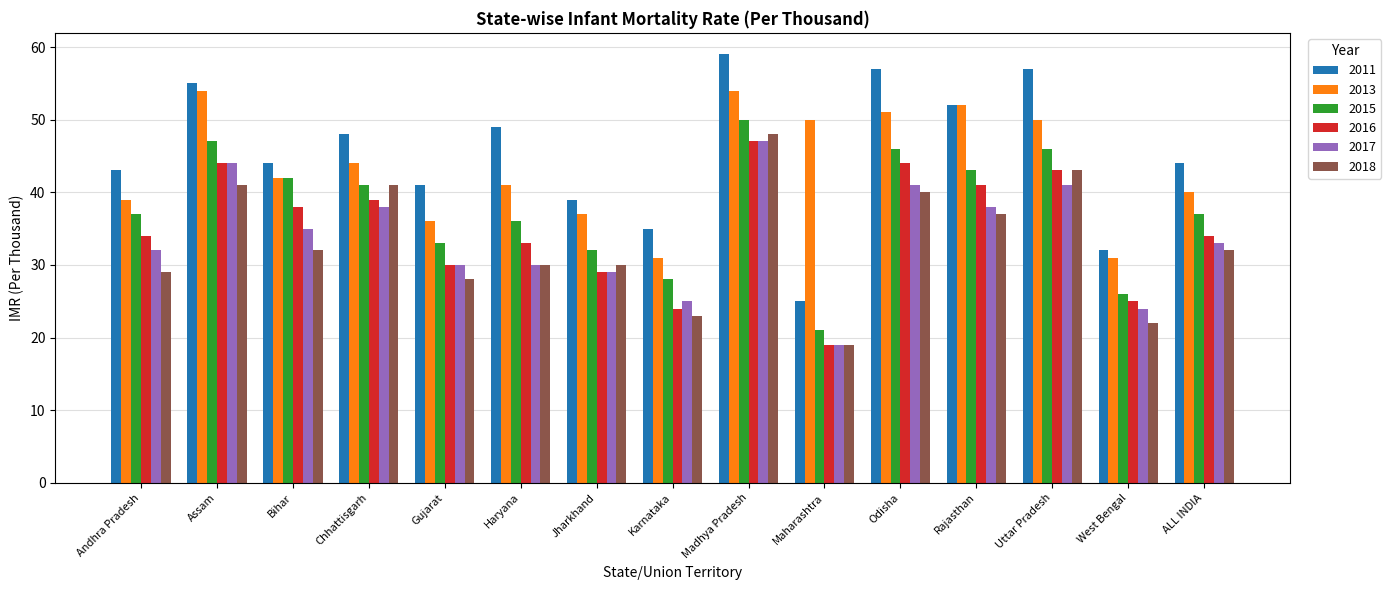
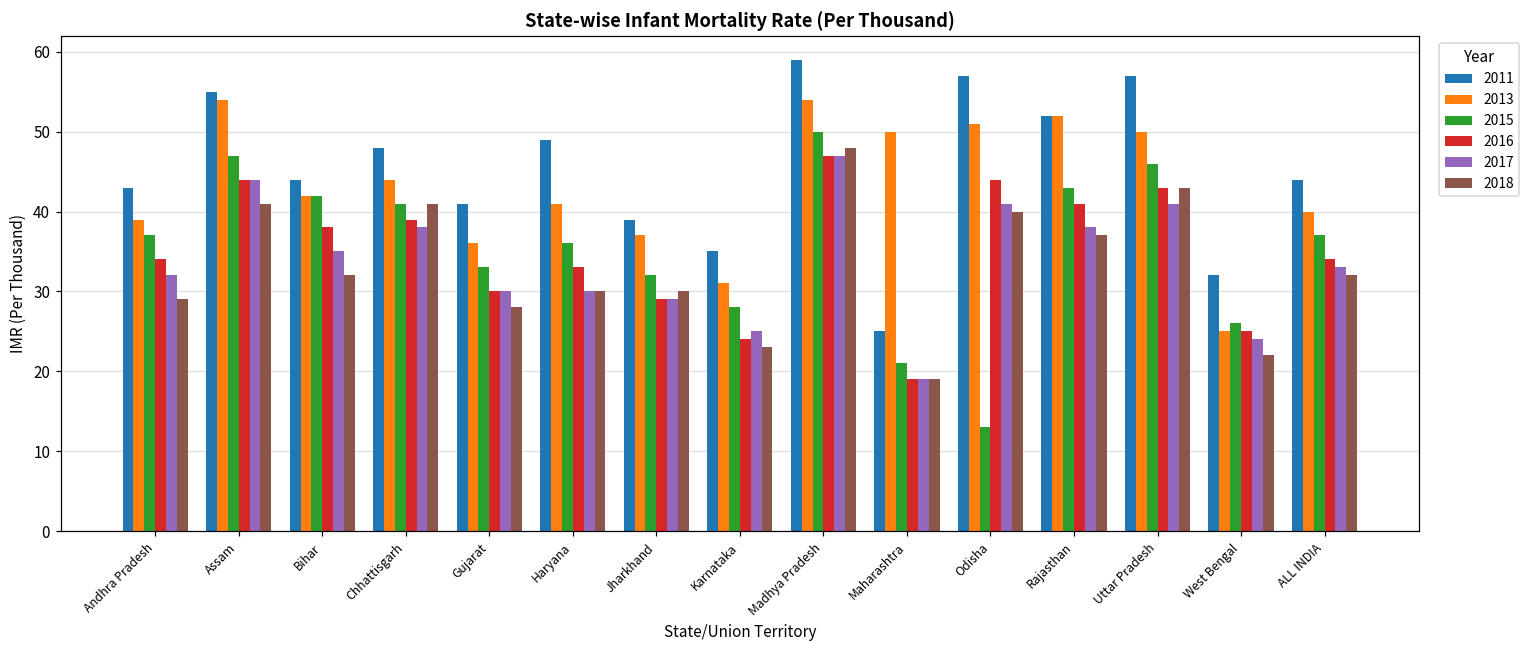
  {
    "2011": {
      "Andhra Pradesh": 43,
      "Assam": 55,
      "Bihar": 44,
      "Chhattisgarh": 48,
      "Gujarat": 41,
      "Haryana": 49,
      "Jharkhand": 39,
      "Karnataka": 35,
      "Madhya Pradesh": 59,
      "Maharashtra": 25,
      "Odisha": 57,
      "Rajasthan": 52,
      "Uttar Pradesh": 57,
      "West Bengal": 32,
      "ALL INDIA": 44
    },
    "2013": {
      "Andhra Pradesh": 39,
      "Assam": 54,
      "Bihar": 42,
      "Chhattisgarh": 44,
      "Gujarat": 36,
      "Haryana": 41,
      "Jharkhand": 37,
      "Karnataka": 31,
      "Madhya Pradesh": 54,
      "Maharashtra": 50,
      "Odisha": 51,
      "Rajasthan": 52,
      "Uttar Pradesh": 50,
-     "West Bengal": 31,
+     "West Bengal": 25,
      "ALL INDIA": 40
    },
    "2015": {
      "Andhra Pradesh": 37,
      "Assam": 47,
      "Bihar": 42,
      "Chhattisgarh": 41,
      "Gujarat": 33,
      "Haryana": 36,
      "Jharkhand": 32,
      "Karnataka": 28,
      "Madhya Pradesh": 50,
      "Maharashtra": 21,
-     "Odisha": 46,
+     "Odisha": 13,
      "Rajasthan": 43,
      "Uttar Pradesh": 46,
      "West Bengal": 26,
      "ALL INDIA": 37
    },
    "2016": {
      "Andhra Pradesh": 34,
      "Assam": 44,
      "Bihar": 38,
      "Chhattisgarh": 39,
      "Gujarat": 30,
      "Haryana": 33,
      "Jharkhand": 29,
      "Karnataka": 24,
      "Madhya Pradesh": 47,
      "Maharashtra": 19,
      "Odisha": 44,
      "Rajasthan": 41,
      "Uttar Pradesh": 43,
      "West Bengal": 25,
      "ALL INDIA": 34
    },
    "2017": {
      "Andhra Pradesh": 32,
      "Assam": 44,
      "Bihar": 35,
      "Chhattisgarh": 38,
      "Gujarat": 30,
      "Haryana": 30,
      "Jharkhand": 29,
      "Karnataka": 25,
      "Madhya Pradesh": 47,
      "Maharashtra": 19,
      "Odisha": 41,
      "Rajasthan": 38,
      "Uttar Pradesh": 41,
      "West Bengal": 24,
      "ALL INDIA": 33
    },
    "2018": {
      "Andhra Pradesh": 29,
      "Assam": 41,
      "Bihar": 32,
      "Chhattisgarh": 41,
      "Gujarat": 28,
      "Haryana": 30,
      "Jharkhand": 30,
      "Karnataka": 23,
      "Madhya Pradesh": 48,
      "Maharashtra": 19,
      "Odisha": 40,
      "Rajasthan": 37,
      "Uttar Pradesh": 43,
      "West Bengal": 22,
      "ALL INDIA": 32
    }
  }
